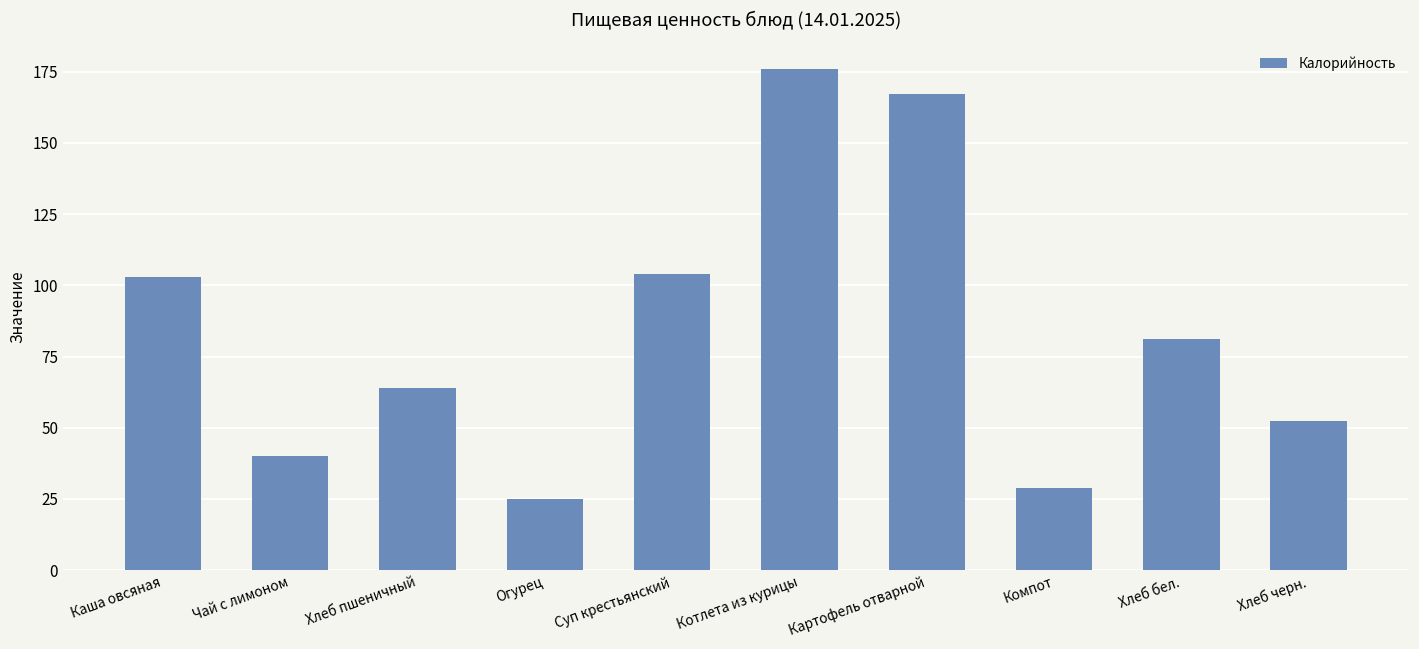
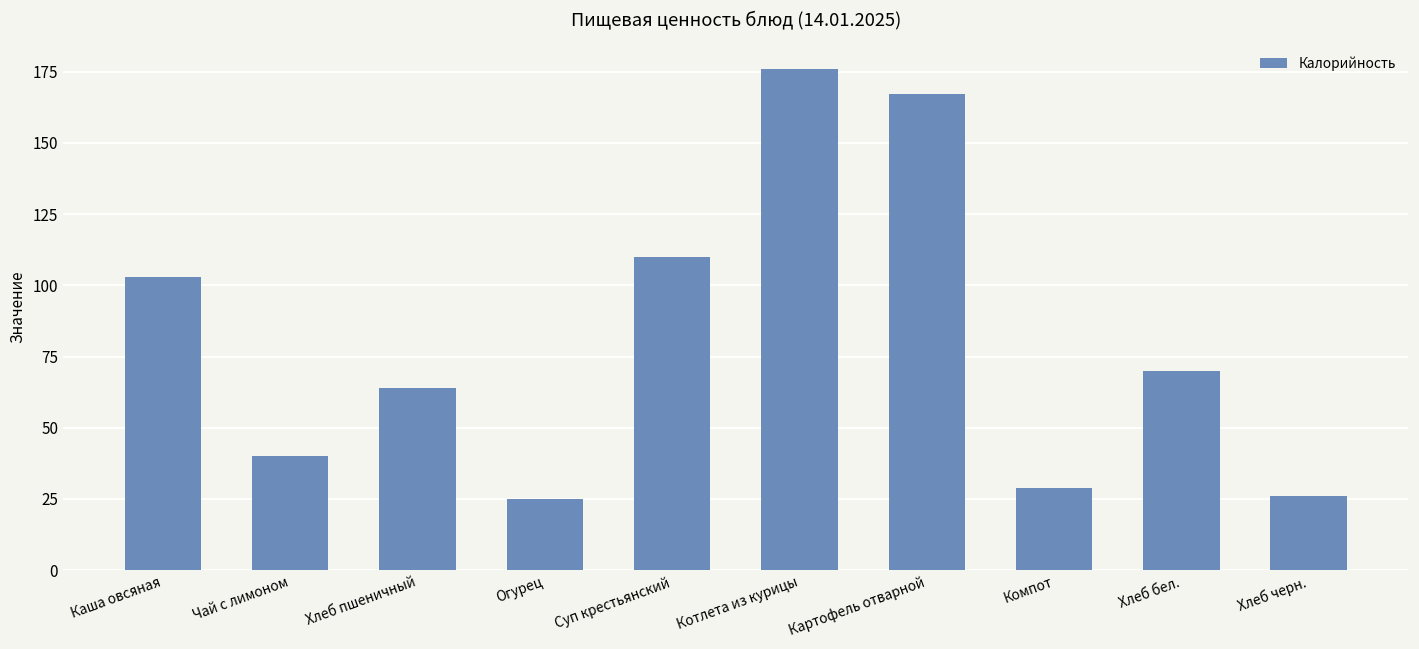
  {
    "Каша овсяная": 103,
    "Чай с лимоном": 40,
    "Хлеб пшеничный": 64,
    "Огурец": 25,
-   "Суп крестьянский": 104,
+   "Суп крестьянский": 110,
    "Котлета из курицы": 176,
    "Картофель отварной": 167,
    "Компот": 29,
-   "Хлеб бел.": 81,
-   "Хлеб черн.": 52
+   "Хлеб бел.": 70,
+   "Хлеб черн.": 26
  }
